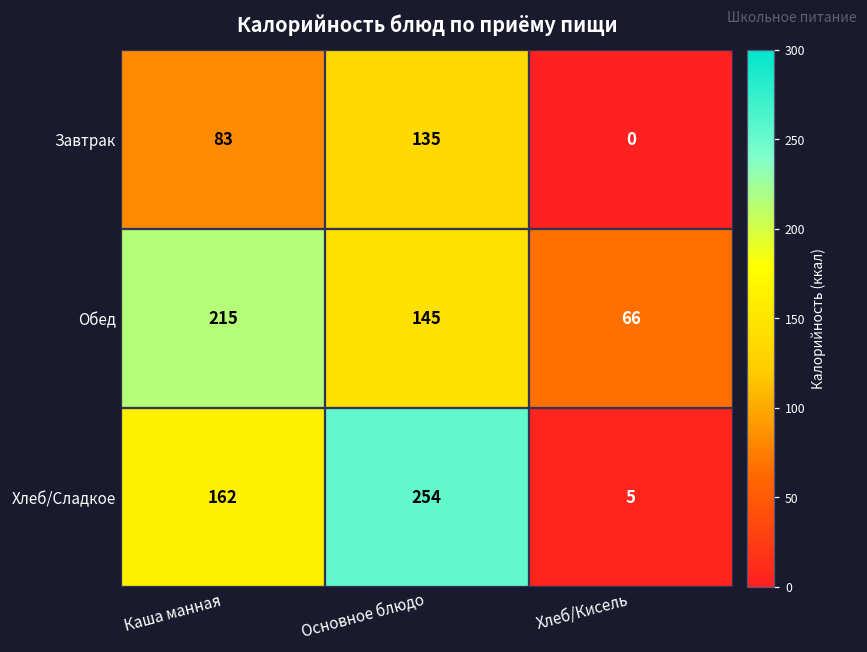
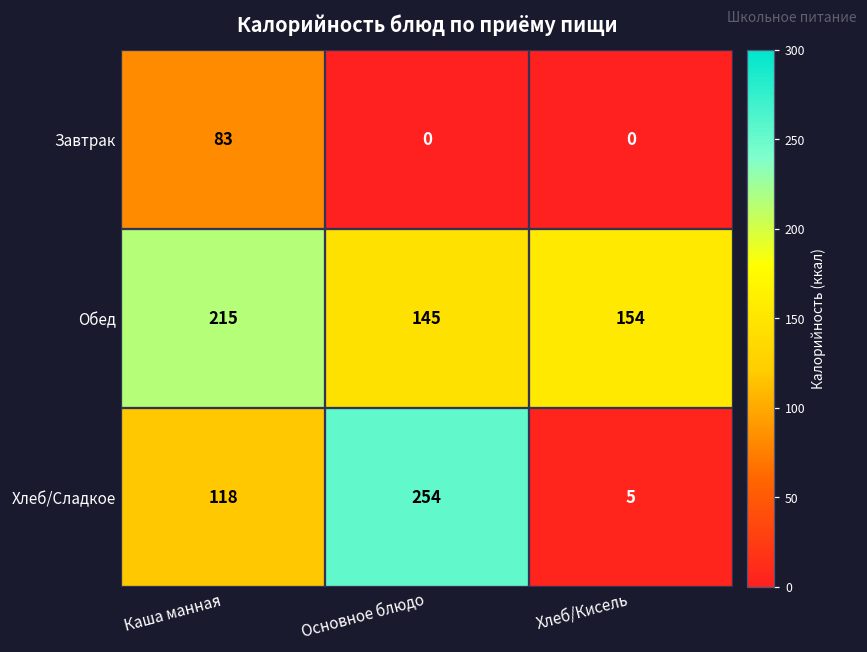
  {
    "Завтрак": {
      "Каша манная": 83,
-     "Основное блюдо": 135,
+     "Основное блюдо": 0,
      "Хлеб/Кисель": 0
    },
    "Обед": {
      "Каша манная": 215,
      "Основное блюдо": 145,
-     "Хлеб/Кисель": 66
+     "Хлеб/Кисель": 154
    },
    "Хлеб/Сладкое": {
-     "Каша манная": 162,
+     "Каша манная": 118,
      "Основное блюдо": 254,
      "Хлеб/Кисель": 5
    }
  }
